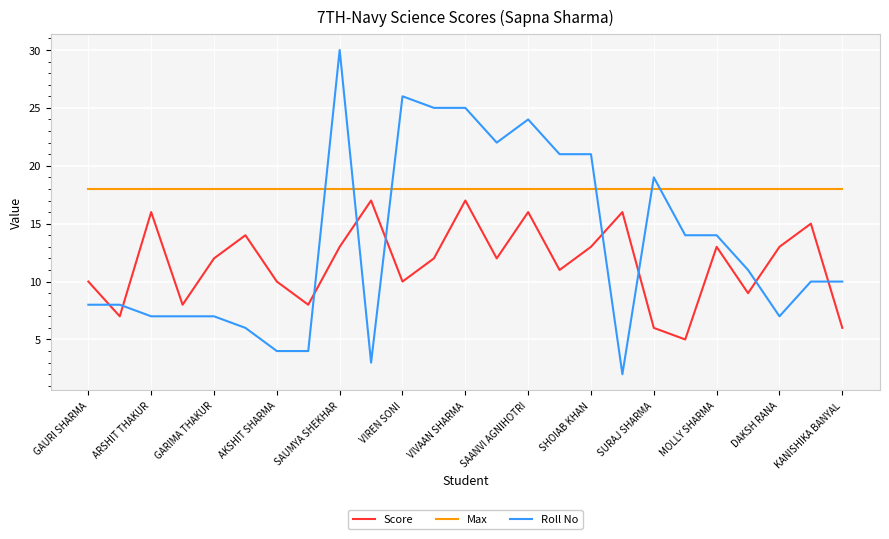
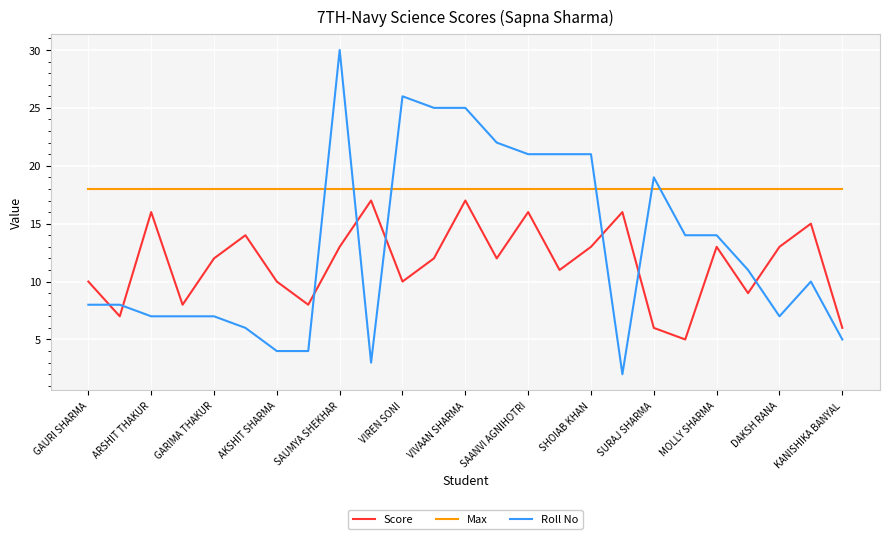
  {
    "Score": {
      "GAURI SHARMA": 10,
      "ARSHIT THAKUR": 16,
      "GARIMA THAKUR": 12,
      "AKSHIT SHARMA": 10,
      "SAUMYA SHEKHAR": 13,
      "VIREN SONI": 10,
      "VIVAAN SHARMA": 17,
      "SAANVI AGNIHOTRI": 16,
      "SHOIAB KHAN": 13,
      "SURAJ SHARMA": 6,
      "MOLLY SHARMA": 13,
      "DAKSH RANA": 13,
      "KANISHIKA BANYAL": 6
    },
    "Max": {
      "GAURI SHARMA": 18,
      "ARSHIT THAKUR": 18,
      "GARIMA THAKUR": 18,
      "AKSHIT SHARMA": 18,
      "SAUMYA SHEKHAR": 18,
      "VIREN SONI": 18,
      "VIVAAN SHARMA": 18,
      "SAANVI AGNIHOTRI": 18,
      "SHOIAB KHAN": 18,
      "SURAJ SHARMA": 18,
      "MOLLY SHARMA": 18,
      "DAKSH RANA": 18,
      "KANISHIKA BANYAL": 18
    },
    "Roll No": {
      "GAURI SHARMA": 8,
      "ARSHIT THAKUR": 7,
      "GARIMA THAKUR": 7,
      "AKSHIT SHARMA": 4,
      "SAUMYA SHEKHAR": 30,
      "VIREN SONI": 26,
      "VIVAAN SHARMA": 25,
-     "SAANVI AGNIHOTRI": 24,
+     "SAANVI AGNIHOTRI": 21,
      "SHOIAB KHAN": 21,
      "SURAJ SHARMA": 19,
      "MOLLY SHARMA": 14,
      "DAKSH RANA": 7,
-     "KANISHIKA BANYAL": 10
+     "KANISHIKA BANYAL": 5
    }
  }
